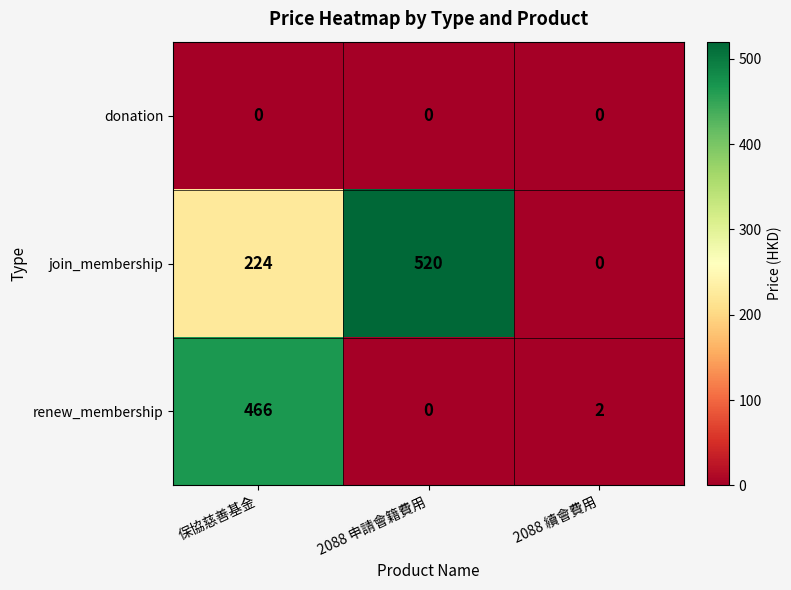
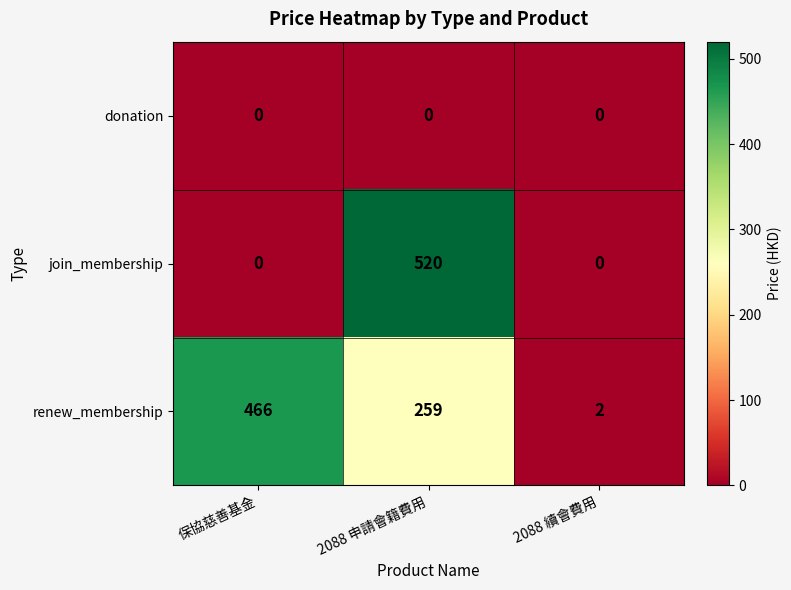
  {
    "donation": {
      "保協慈善基金": 0,
      "2088 申請會籍費用": 0,
      "2088 續會費用": 0
    },
    "join_membership": {
-     "保協慈善基金": 224,
+     "保協慈善基金": 0,
      "2088 申請會籍費用": 520,
      "2088 續會費用": 0
    },
    "renew_membership": {
      "保協慈善基金": 466,
-     "2088 申請會籍費用": 0,
+     "2088 申請會籍費用": 259,
      "2088 續會費用": 2
    }
  }
